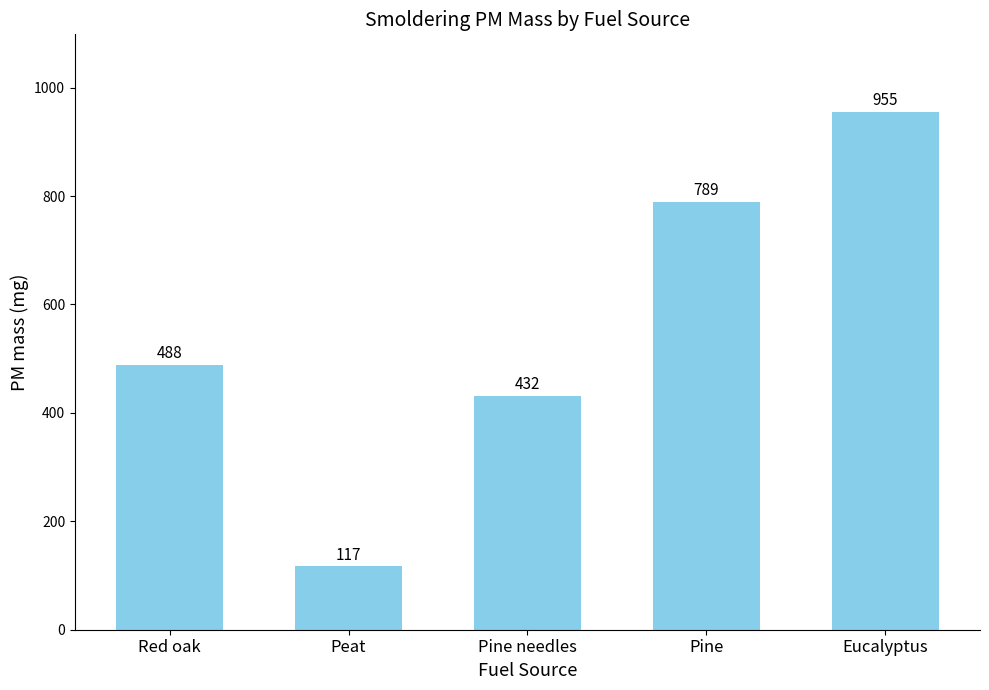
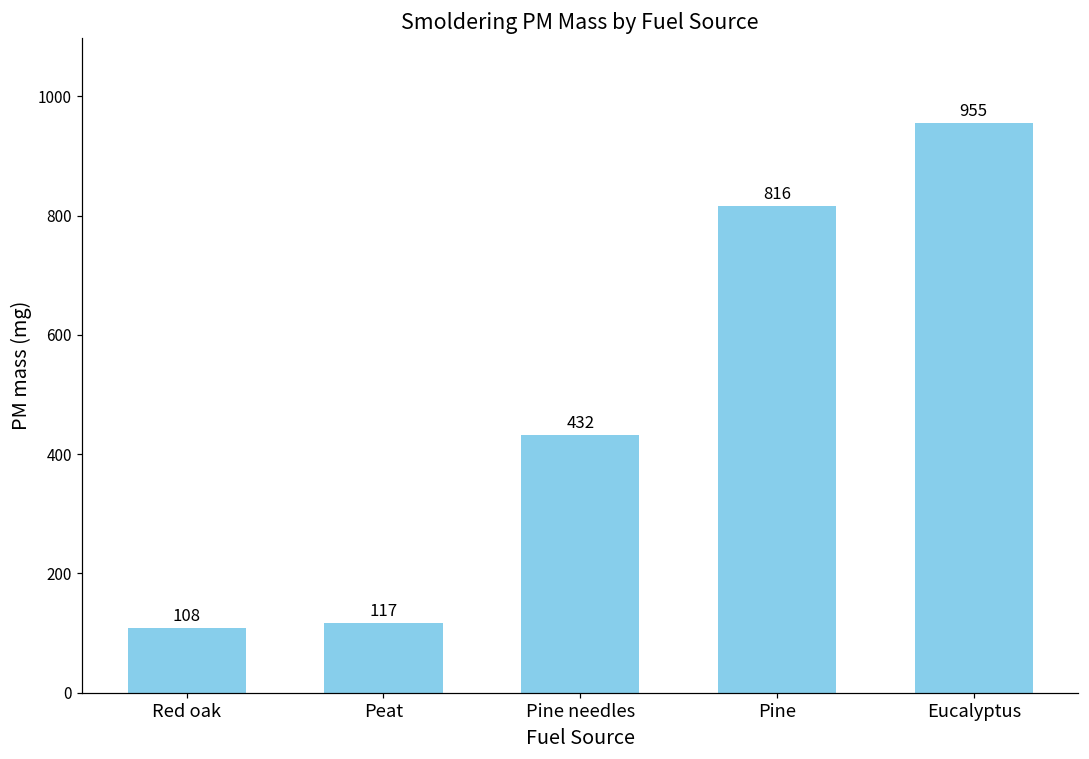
  {
-   "Red oak": 488,
+   "Red oak": 108,
    "Peat": 117,
    "Pine needles": 432,
-   "Pine": 789,
+   "Pine": 816,
    "Eucalyptus": 955
  }
